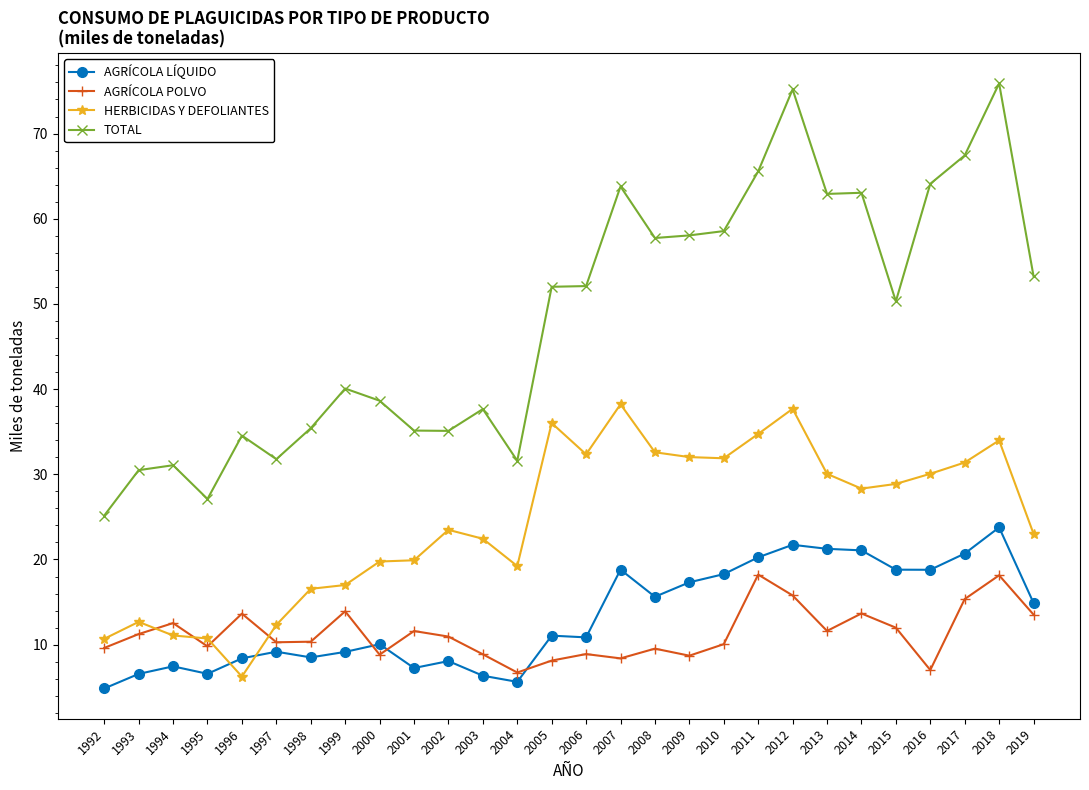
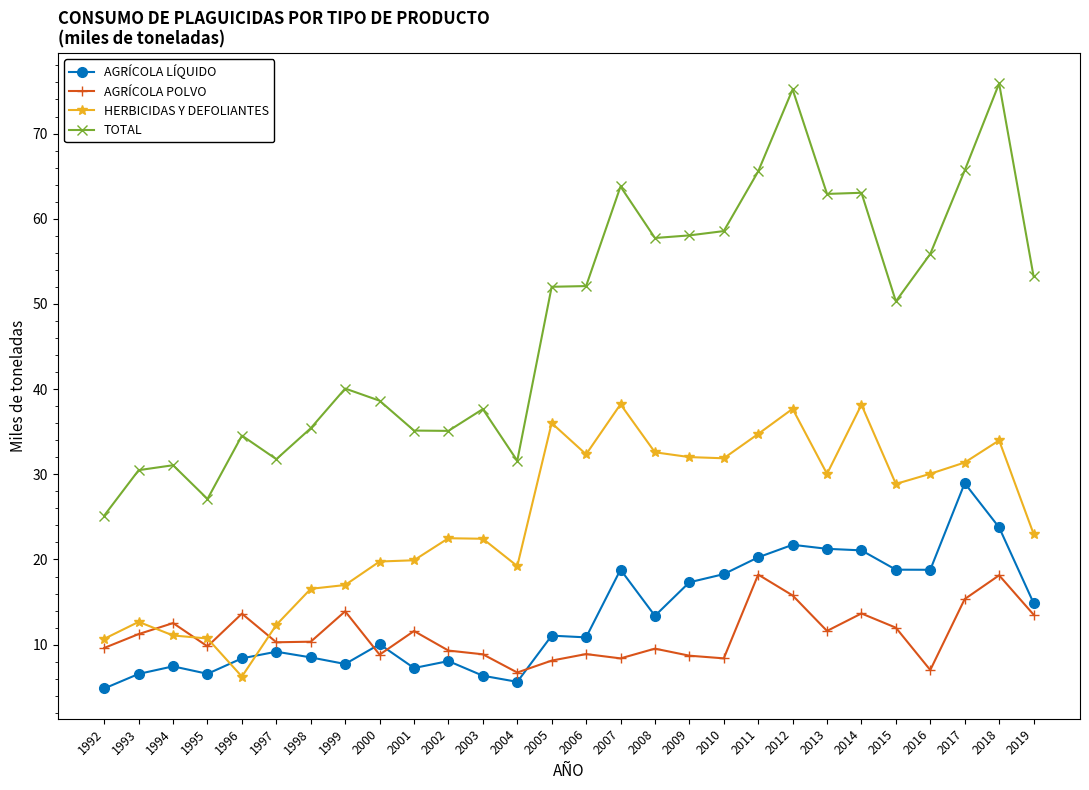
  {
    "AGRÍCOLA LÍQUIDO": {
      "1992": 5,
      "1993": 7,
      "1994": 7,
      "1995": 7,
      "1996": 8,
      "1997": 9,
      "1998": 9,
-     "1999": 9,
+     "1999": 8,
      "2000": 10,
      "2001": 7,
      "2002": 8,
      "2003": 6,
      "2004": 6,
      "2005": 11,
      "2006": 11,
      "2007": 19,
-     "2008": 16,
+     "2008": 13,
      "2009": 17,
      "2010": 18,
      "2011": 20,
      "2012": 22,
      "2013": 21,
      "2014": 21,
      "2015": 19,
      "2016": 19,
-     "2017": 21,
+     "2017": 29,
      "2018": 24,
      "2019": 15
    },
    "AGRÍCOLA POLVO": {
      "1992": 10,
      "1993": 11,
      "1994": 13,
      "1995": 10,
      "1996": 14,
      "1997": 10,
      "1998": 10,
      "1999": 14,
      "2000": 9,
      "2001": 12,
-     "2002": 11,
+     "2002": 9,
      "2003": 9,
      "2004": 7,
      "2005": 8,
      "2006": 9,
      "2007": 8,
      "2008": 10,
      "2009": 9,
-     "2010": 10,
+     "2010": 8,
      "2011": 18,
      "2012": 16,
      "2013": 12,
      "2014": 14,
      "2015": 12,
      "2016": 7,
      "2017": 15,
      "2018": 18,
      "2019": 14
    },
    "HERBICIDAS Y DEFOLIANTES": {
      "1992": 11,
      "1993": 13,
      "1994": 11,
      "1995": 11,
      "1996": 6,
      "1997": 12,
      "1998": 17,
      "1999": 17,
      "2000": 20,
      "2001": 20,
-     "2002": 23,
+     "2002": 22,
      "2003": 22,
      "2004": 19,
      "2005": 36,
      "2006": 32,
      "2007": 38,
      "2008": 33,
      "2009": 32,
      "2010": 32,
      "2011": 35,
      "2012": 38,
      "2013": 30,
-     "2014": 28,
+     "2014": 38,
      "2015": 29,
      "2016": 30,
      "2017": 31,
      "2018": 34,
      "2019": 23
    },
    "TOTAL": {
      "1992": 25,
      "1993": 30,
      "1994": 31,
      "1995": 27,
      "1996": 35,
      "1997": 32,
      "1998": 35,
      "1999": 40,
      "2000": 39,
      "2001": 35,
      "2002": 35,
      "2003": 38,
      "2004": 32,
      "2005": 52,
      "2006": 52,
      "2007": 64,
      "2008": 58,
      "2009": 58,
      "2010": 59,
      "2011": 66,
      "2012": 75,
      "2013": 63,
      "2014": 63,
      "2015": 50,
-     "2016": 64,
-     "2017": 67,
+     "2016": 56,
+     "2017": 66,
      "2018": 76,
      "2019": 53
    }
  }
